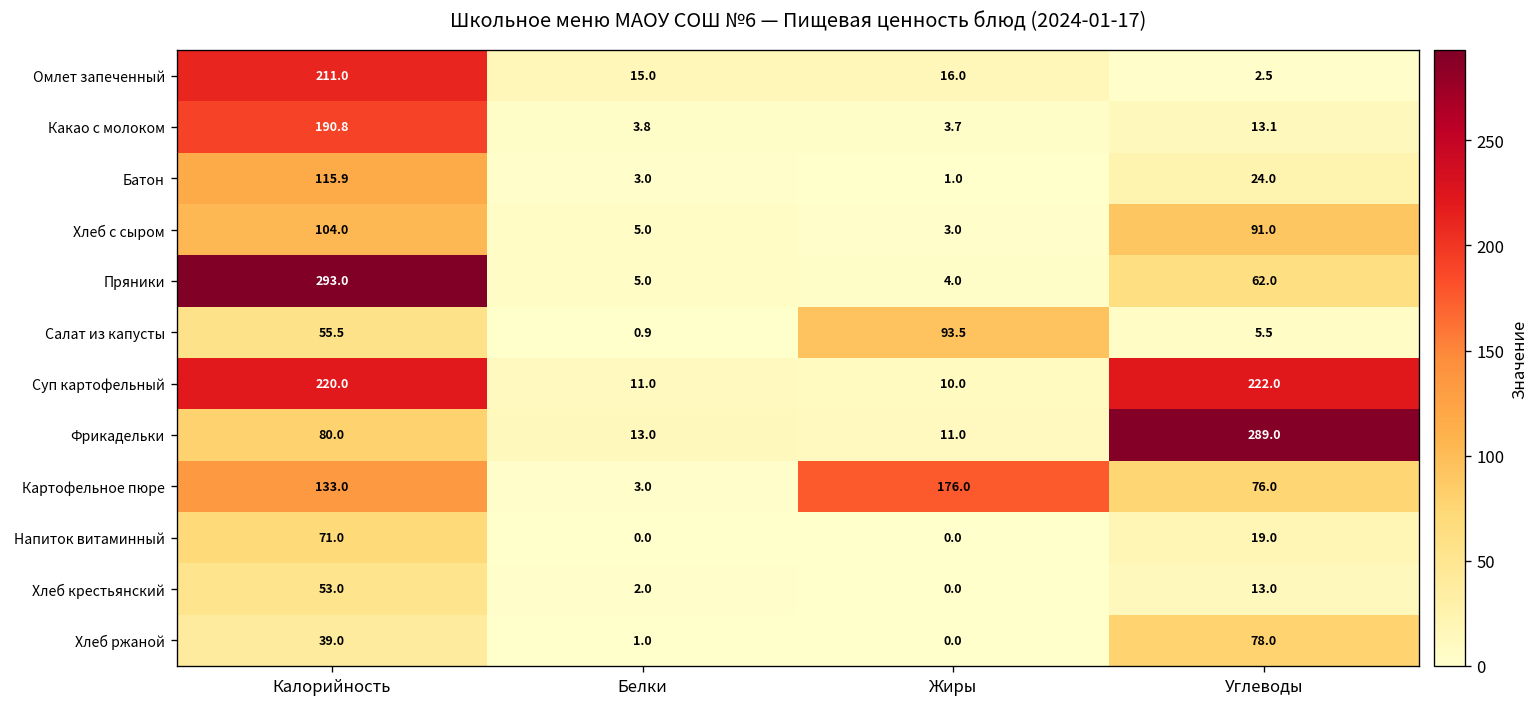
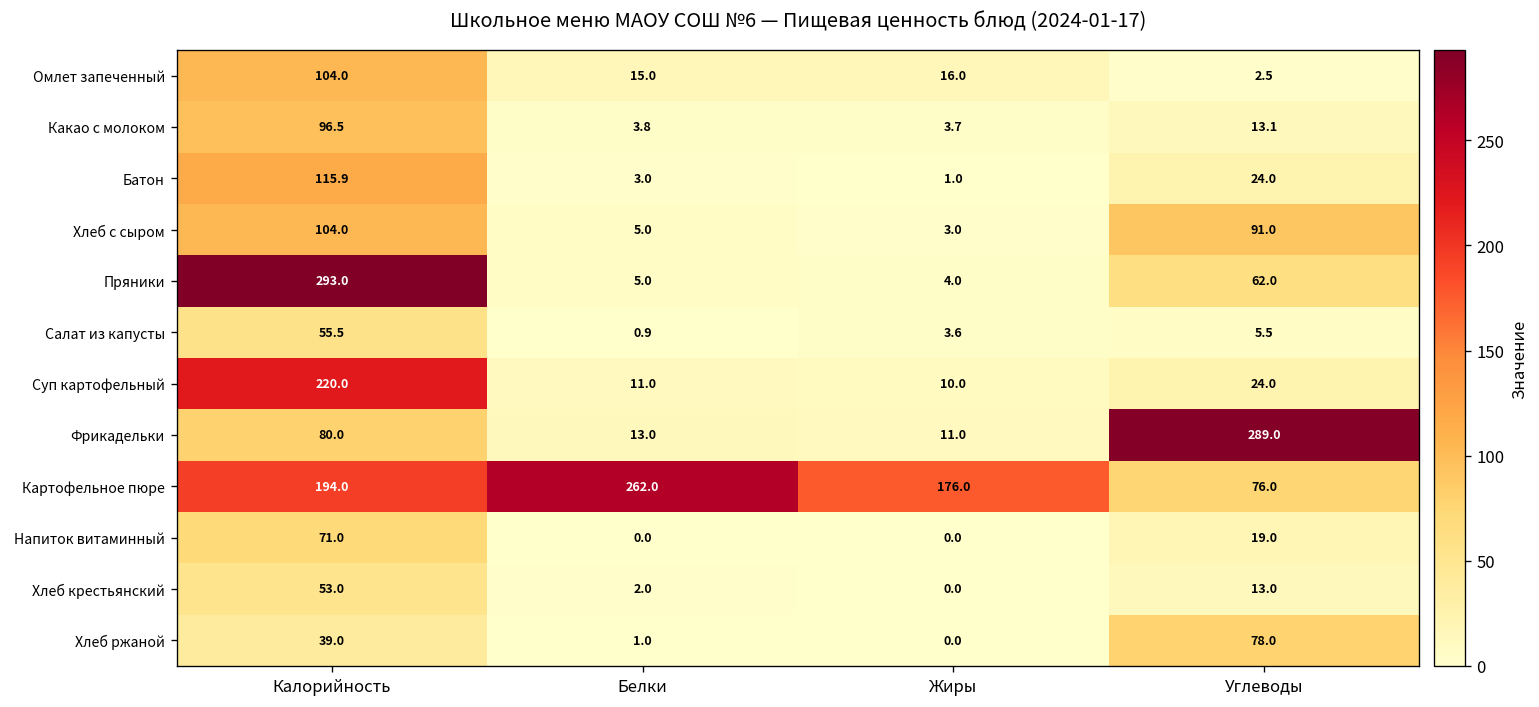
  {
    "Омлет запеченный": {
-     "Калорийность": 211.0,
+     "Калорийность": 104.0,
      "Белки": 15.0,
      "Жиры": 16.0,
      "Углеводы": 2.5
    },
    "Какао с молоком": {
-     "Калорийность": 190.8,
+     "Калорийность": 96.5,
      "Белки": 3.8,
      "Жиры": 3.7,
      "Углеводы": 13.1
    },
    "Батон": {
      "Калорийность": 115.9,
      "Белки": 3.0,
      "Жиры": 1.0,
      "Углеводы": 24.0
    },
    "Хлеб с сыром": {
      "Калорийность": 104.0,
      "Белки": 5.0,
      "Жиры": 3.0,
      "Углеводы": 91.0
    },
    "Пряники": {
      "Калорийность": 293.0,
      "Белки": 5.0,
      "Жиры": 4.0,
      "Углеводы": 62.0
    },
    "Салат из капусты": {
      "Калорийность": 55.5,
      "Белки": 0.9,
-     "Жиры": 93.5,
+     "Жиры": 3.6,
      "Углеводы": 5.5
    },
    "Суп картофельный": {
      "Калорийность": 220.0,
      "Белки": 11.0,
      "Жиры": 10.0,
-     "Углеводы": 222.0
+     "Углеводы": 24.0
    },
    "Фрикадельки": {
      "Калорийность": 80.0,
      "Белки": 13.0,
      "Жиры": 11.0,
      "Углеводы": 289.0
    },
    "Картофельное пюре": {
-     "Калорийность": 133.0,
-     "Белки": 3.0,
+     "Калорийность": 194.0,
+     "Белки": 262.0,
      "Жиры": 176.0,
      "Углеводы": 76.0
    },
    "Напиток витаминный": {
      "Калорийность": 71.0,
      "Белки": 0.0,
      "Жиры": 0.0,
      "Углеводы": 19.0
    },
    "Хлеб крестьянский": {
      "Калорийность": 53.0,
      "Белки": 2.0,
      "Жиры": 0.0,
      "Углеводы": 13.0
    },
    "Хлеб ржаной": {
      "Калорийность": 39.0,
      "Белки": 1.0,
      "Жиры": 0.0,
      "Углеводы": 78.0
    }
  }
